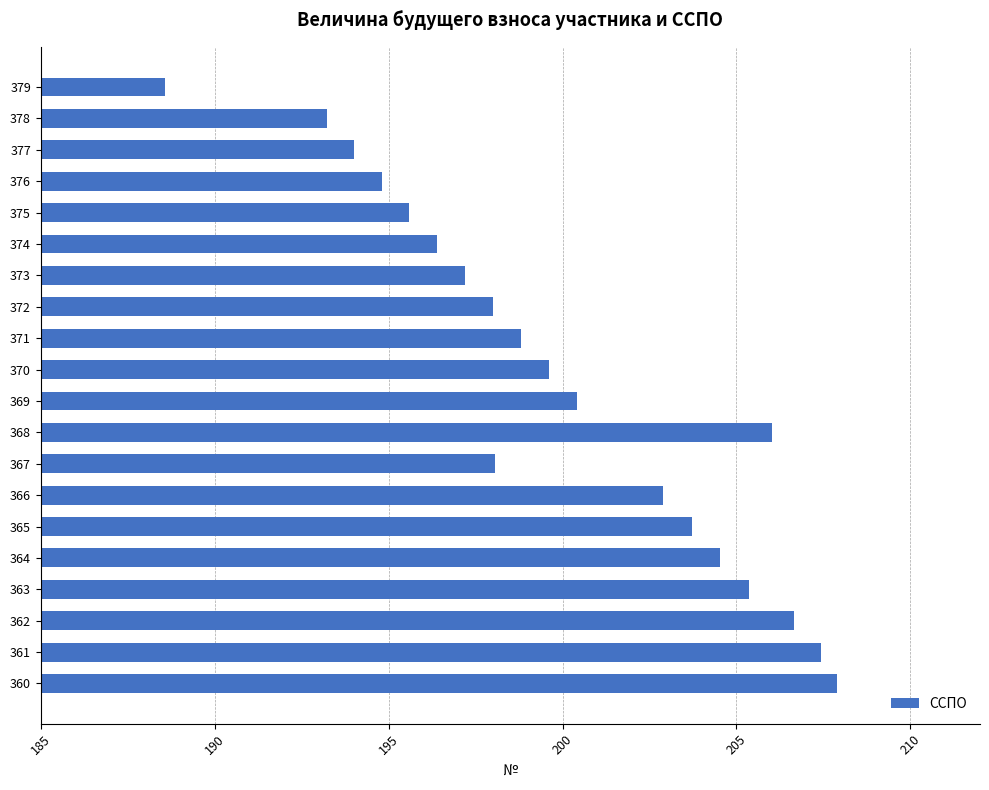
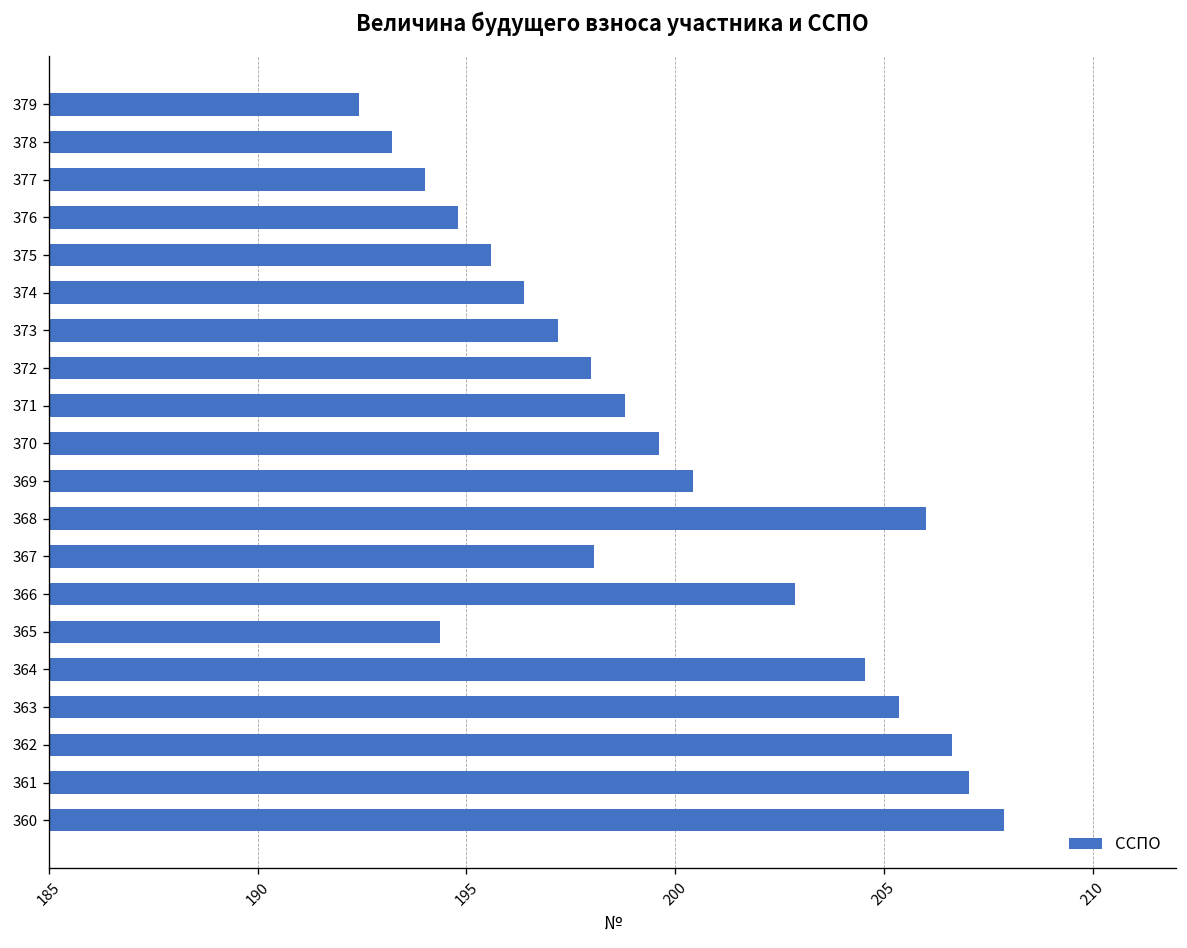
  {
-   "379": 188.6,
+   "379": 192.4,
    "378": 193.2,
    "377": 194.0,
    "376": 194.8,
    "375": 195.6,
    "374": 196.4,
    "373": 197.2,
    "372": 198.0,
    "371": 198.8,
    "370": 199.6,
    "369": 200.4,
    "368": 206.0,
    "367": 198.1,
    "366": 202.9,
-   "365": 203.7,
+   "365": 194.4,
    "364": 204.5,
    "363": 205.4,
    "362": 206.6,
-   "361": 207.4,
+   "361": 207.1,
    "360": 207.9
  }
